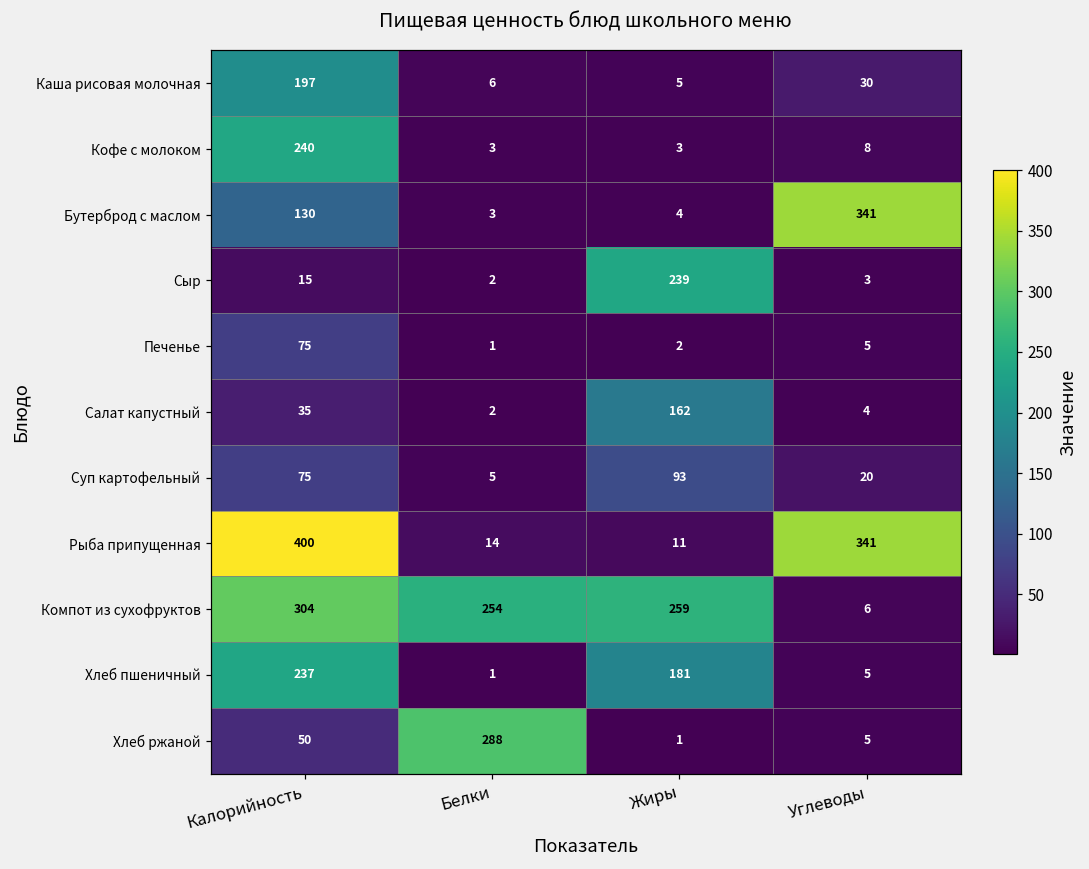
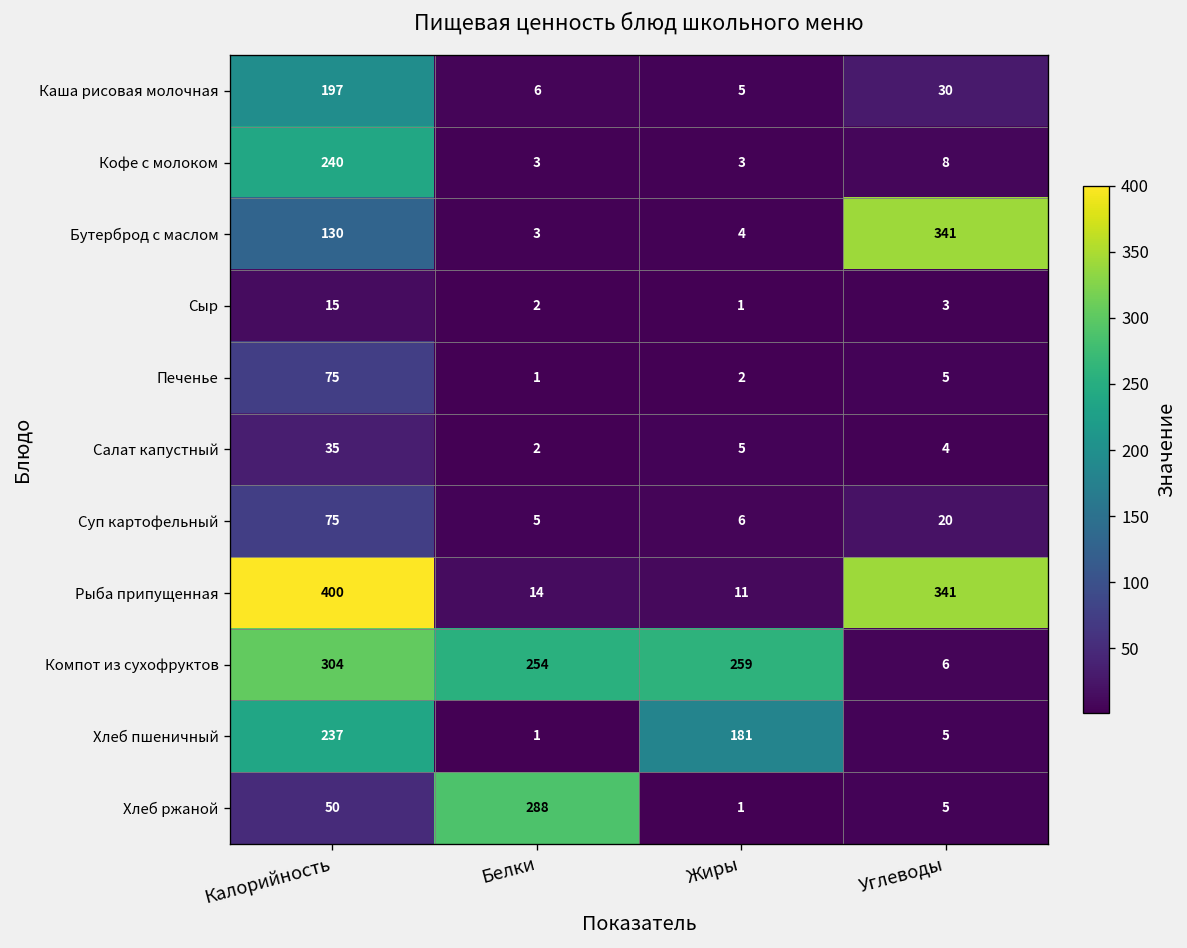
  {
    "Каша рисовая молочная": {
      "Калорийность": 197,
      "Белки": 6,
      "Жиры": 5,
      "Углеводы": 30
    },
    "Кофе с молоком": {
      "Калорийность": 240,
      "Белки": 3,
      "Жиры": 3,
      "Углеводы": 8
    },
    "Бутерброд с маслом": {
      "Калорийность": 130,
      "Белки": 3,
      "Жиры": 4,
      "Углеводы": 341
    },
    "Сыр": {
      "Калорийность": 15,
      "Белки": 2,
-     "Жиры": 239,
+     "Жиры": 1,
      "Углеводы": 3
    },
    "Печенье": {
      "Калорийность": 75,
      "Белки": 1,
      "Жиры": 2,
      "Углеводы": 5
    },
    "Салат капустный": {
      "Калорийность": 35,
      "Белки": 2,
-     "Жиры": 162,
+     "Жиры": 5,
      "Углеводы": 4
    },
    "Суп картофельный": {
      "Калорийность": 75,
      "Белки": 5,
-     "Жиры": 93,
+     "Жиры": 6,
      "Углеводы": 20
    },
    "Рыба припущенная": {
      "Калорийность": 400,
      "Белки": 14,
      "Жиры": 11,
      "Углеводы": 341
    },
    "Компот из сухофруктов": {
      "Калорийность": 304,
      "Белки": 254,
      "Жиры": 259,
      "Углеводы": 6
    },
    "Хлеб пшеничный": {
      "Калорийность": 237,
      "Белки": 1,
      "Жиры": 181,
      "Углеводы": 5
    },
    "Хлеб ржаной": {
      "Калорийность": 50,
      "Белки": 288,
      "Жиры": 1,
      "Углеводы": 5
    }
  }
